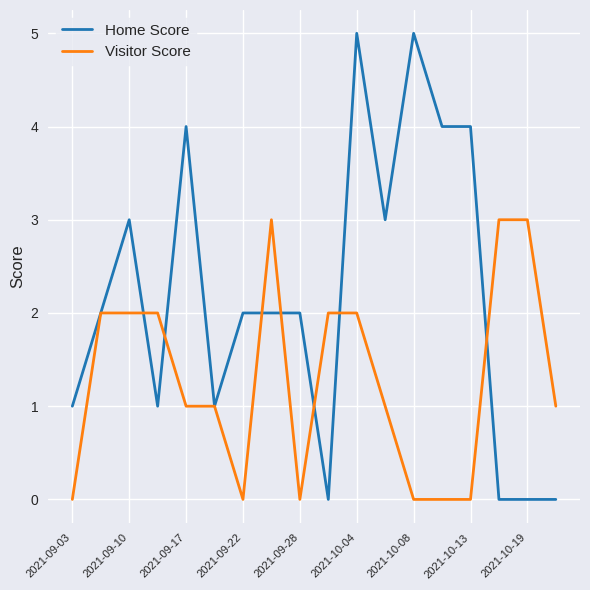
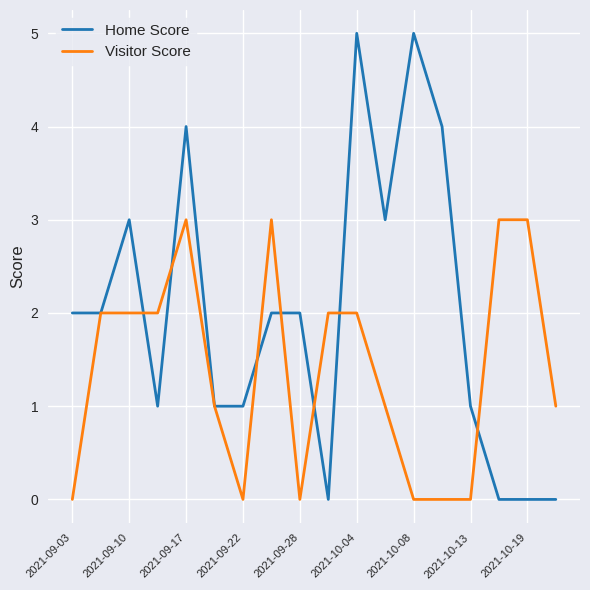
  {
    "Home Score": {
-     "2021-09-03": 1,
+     "2021-09-03": 2,
      "2021-09-10": 3,
      "2021-09-17": 4,
-     "2021-09-22": 2,
+     "2021-09-22": 1,
      "2021-09-28": 2,
      "2021-10-04": 5,
      "2021-10-08": 5,
-     "2021-10-13": 4,
+     "2021-10-13": 1,
      "2021-10-19": 0
    },
    "Visitor Score": {
      "2021-09-03": 0,
      "2021-09-10": 2,
-     "2021-09-17": 1,
+     "2021-09-17": 3,
      "2021-09-22": 0,
      "2021-09-28": 0,
      "2021-10-04": 2,
      "2021-10-08": 0,
      "2021-10-13": 0,
      "2021-10-19": 3
    }
  }
